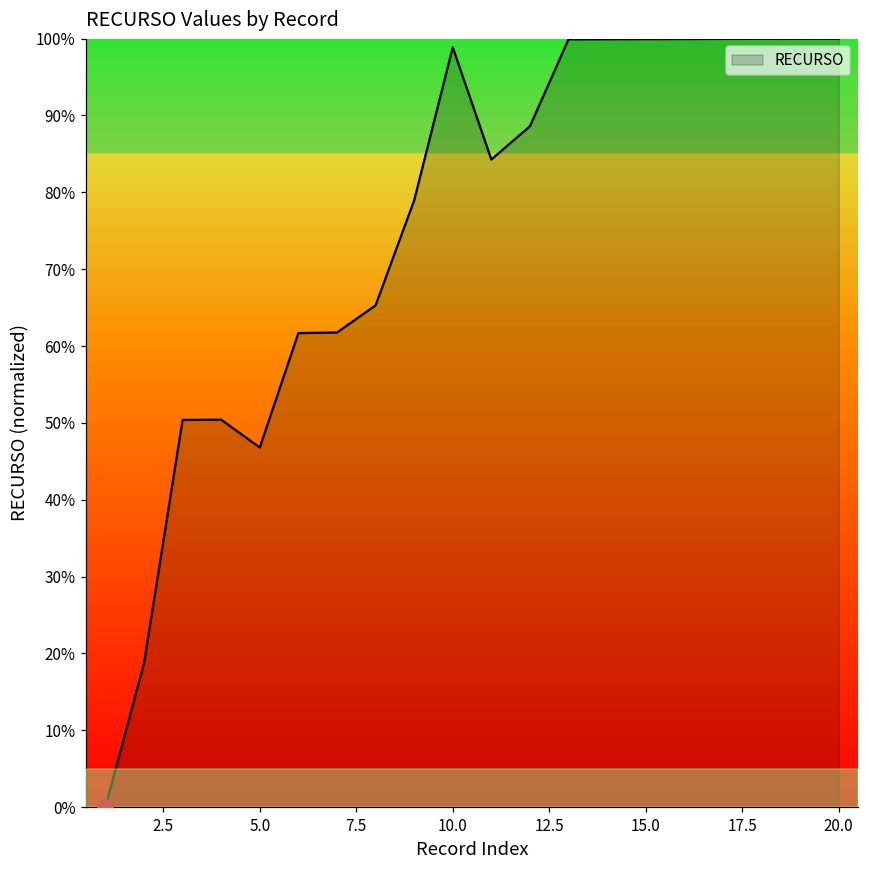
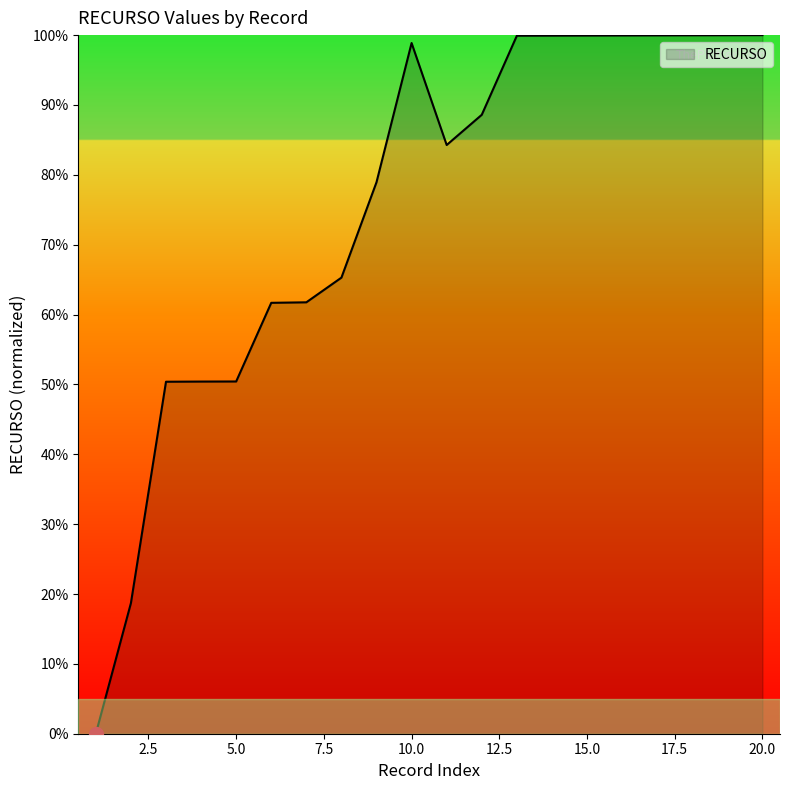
  {
    "RECURSO": {
-     "5.0": "47%",
+     "5.0": "50%",
      "10.0": "99%",
      "15.0": "100%",
      "20.0": "100%"
    }
  }
